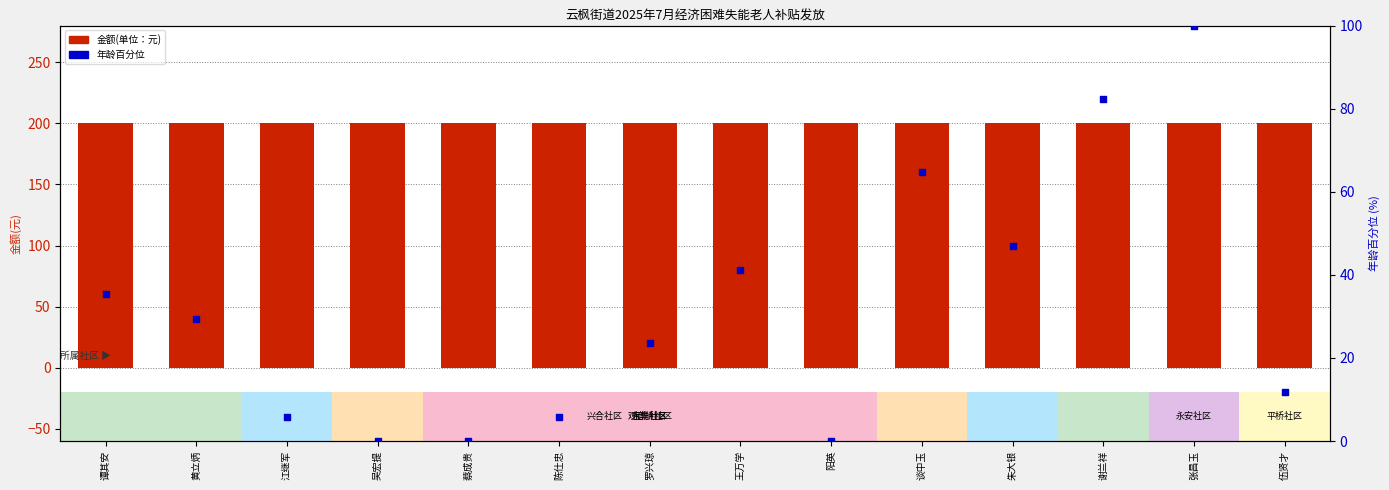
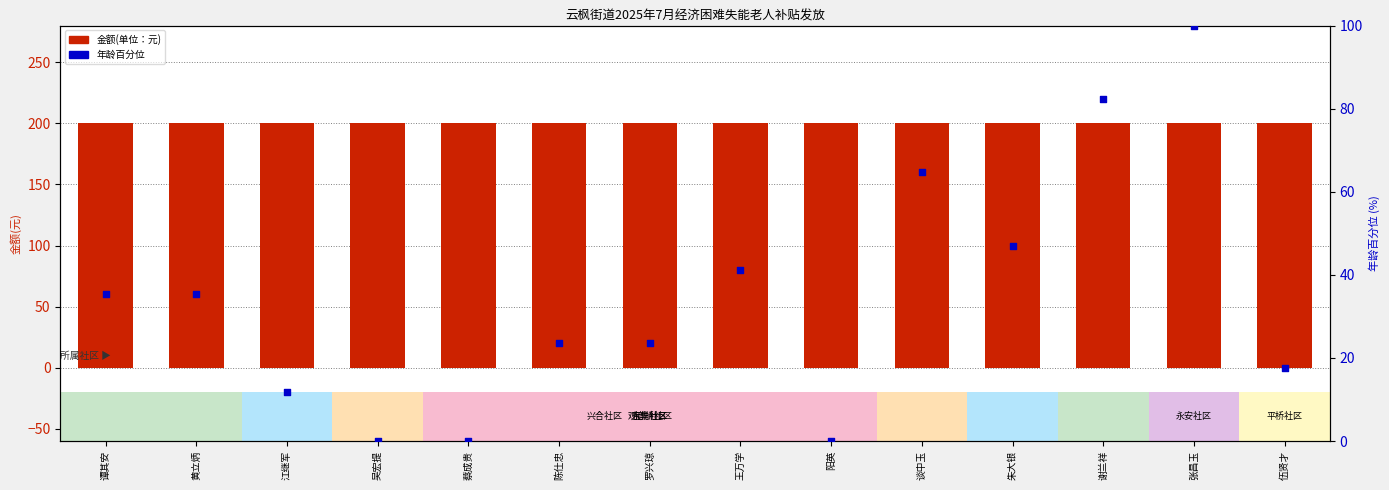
  {
    "金额(单位：元)": {
      "谭其安": 200,
      "黄立炳": 200,
      "江继军": 200,
      "吴宏提": 200,
      "蔡成贵": 200,
      "陈仕忠": 200,
      "罗兴琼": 200,
      "王万学": 200,
      "阳英": 200,
      "谈中玉": 200,
      "朱大银": 200,
      "谢兰祥": 200,
      "张昌玉": 200,
      "伍贤才": 200
    },
    "年龄百分位": {
-     "黄立炳": 29,
-     "江继军": 6,
-     "陈仕忠": 6,
-     "伍贤才": 12
+     "黄立炳": 35,
+     "江继军": 12,
+     "陈仕忠": 24,
+     "伍贤才": 18
    }
  }
